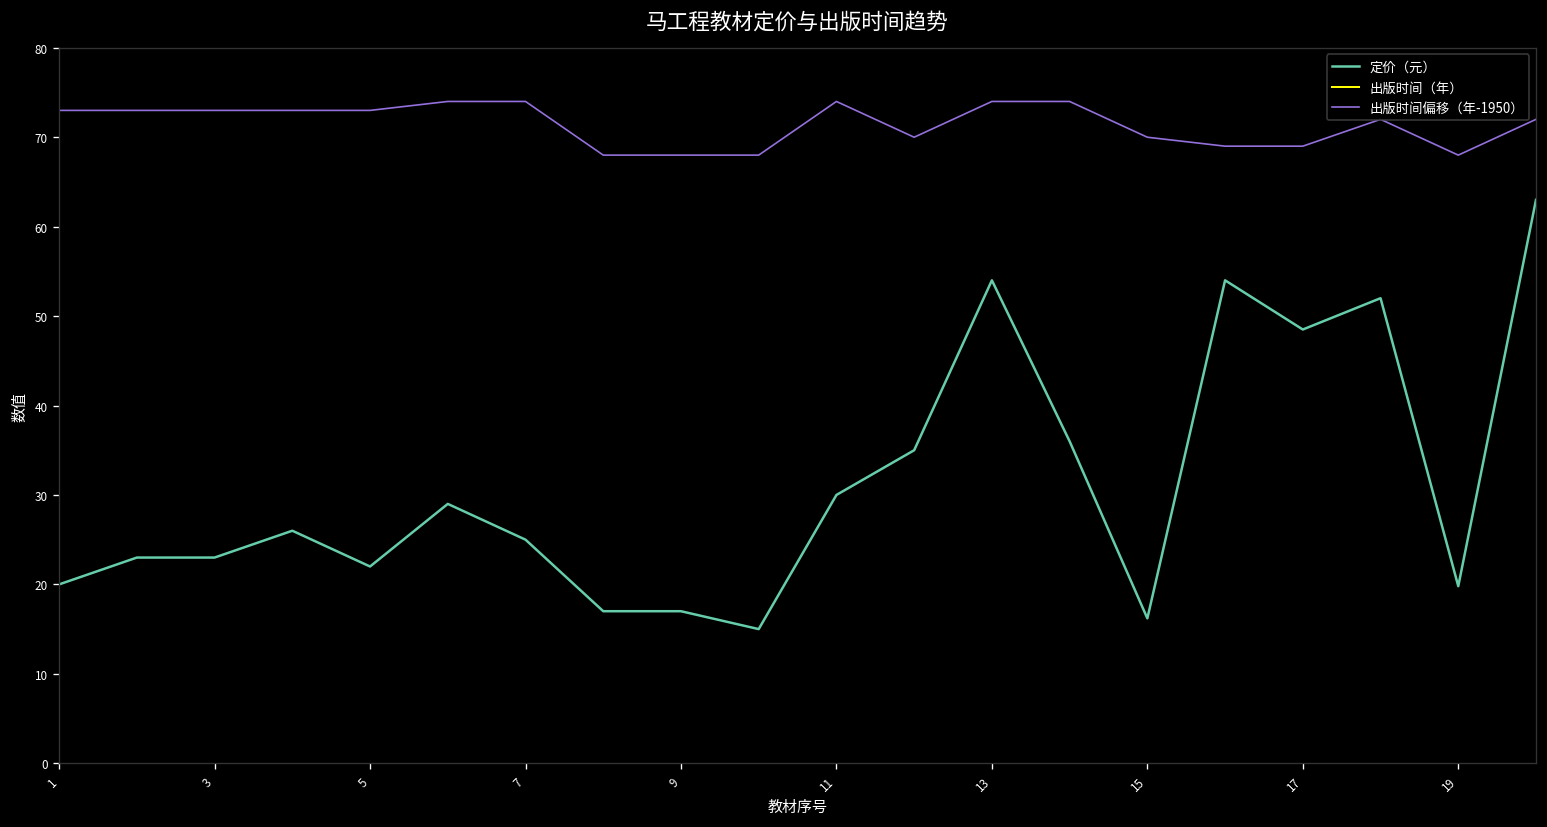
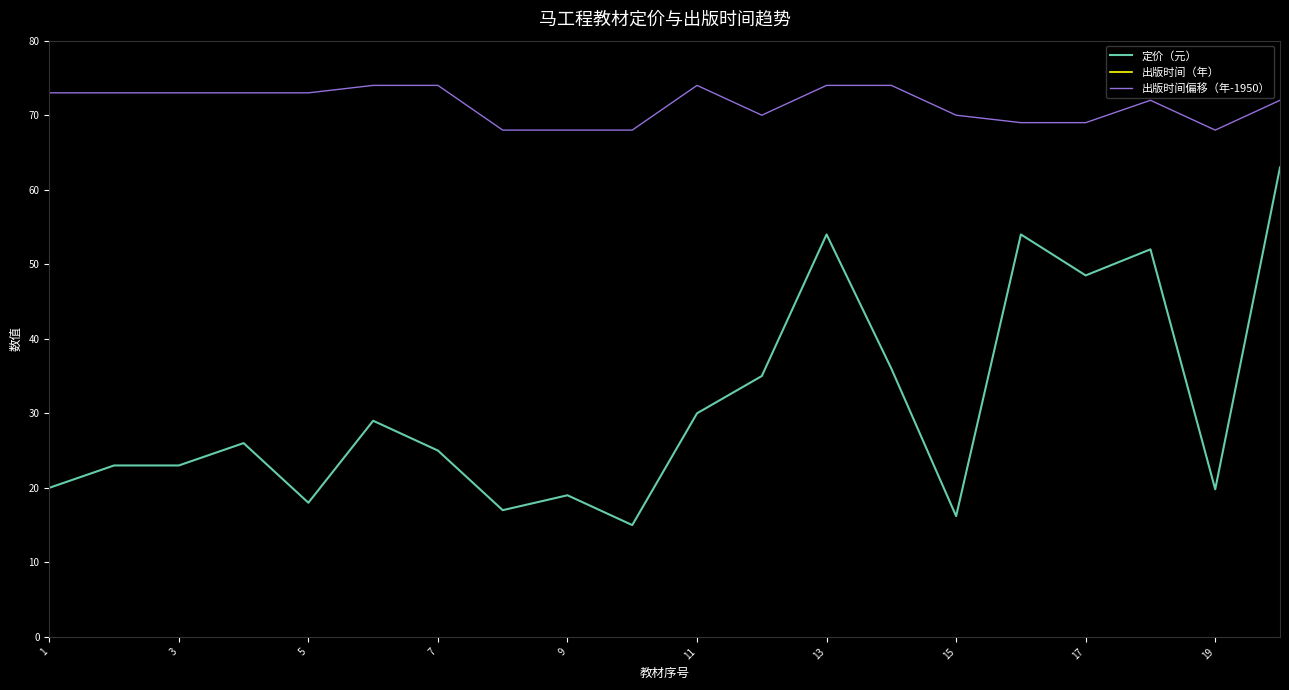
  {
    "定价（元）": {
      "1": 20,
      "3": 23,
-     "5": 22,
+     "5": 18,
      "7": 25,
-     "9": 17,
+     "9": 19,
      "11": 30,
      "13": 54,
      "15": 16,
      "17": 49,
      "19": 20
    },
    "出版时间偏移（年-1950）": {
      "1": 73,
      "3": 73,
      "5": 73,
      "7": 74,
      "9": 68,
      "11": 74,
      "13": 74,
      "15": 70,
      "17": 69,
      "19": 68
    }
  }
